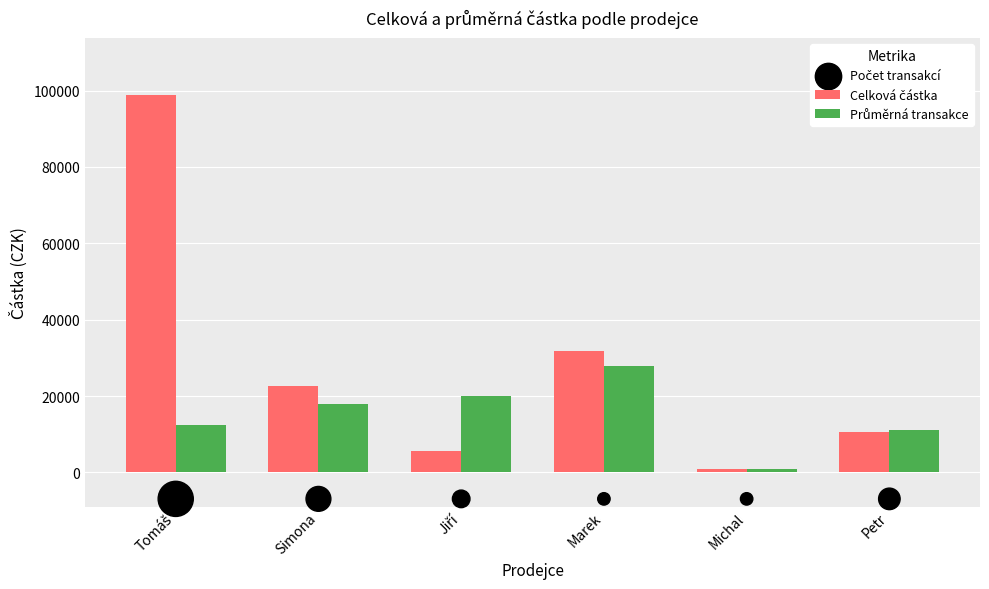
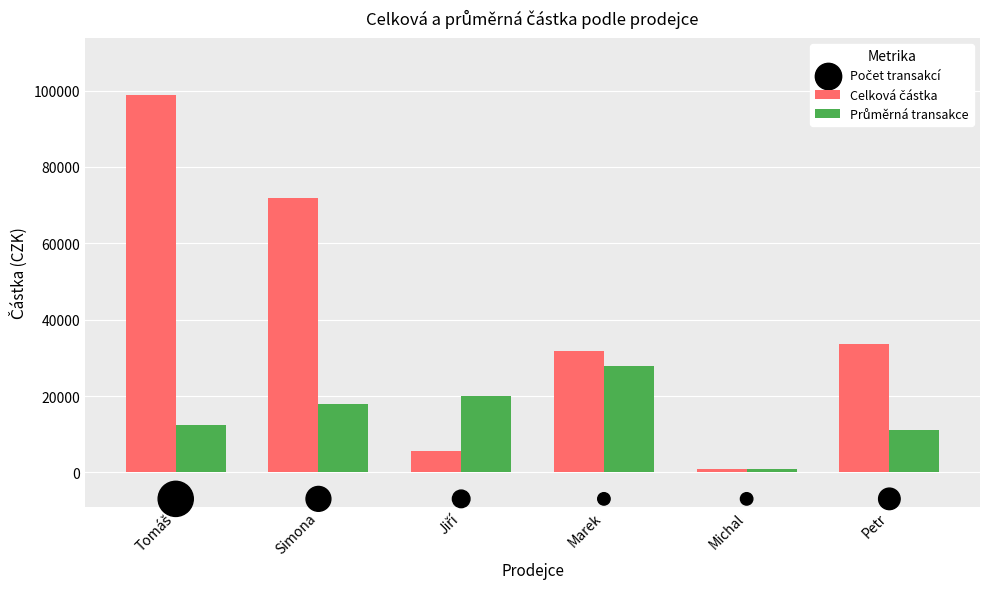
  {
    "Celková částka": {
      "Tomáš": 99000,
-     "Simona": 23000,
+     "Simona": 72000,
      "Jiří": 6000,
      "Marek": 32000,
      "Michal": 1000,
-     "Petr": 11000
+     "Petr": 34000
    },
    "Průměrná transakce": {
      "Tomáš": 12000,
      "Simona": 18000,
      "Jiří": 20000,
      "Marek": 28000,
      "Michal": 1000,
      "Petr": 11000
    }
  }
